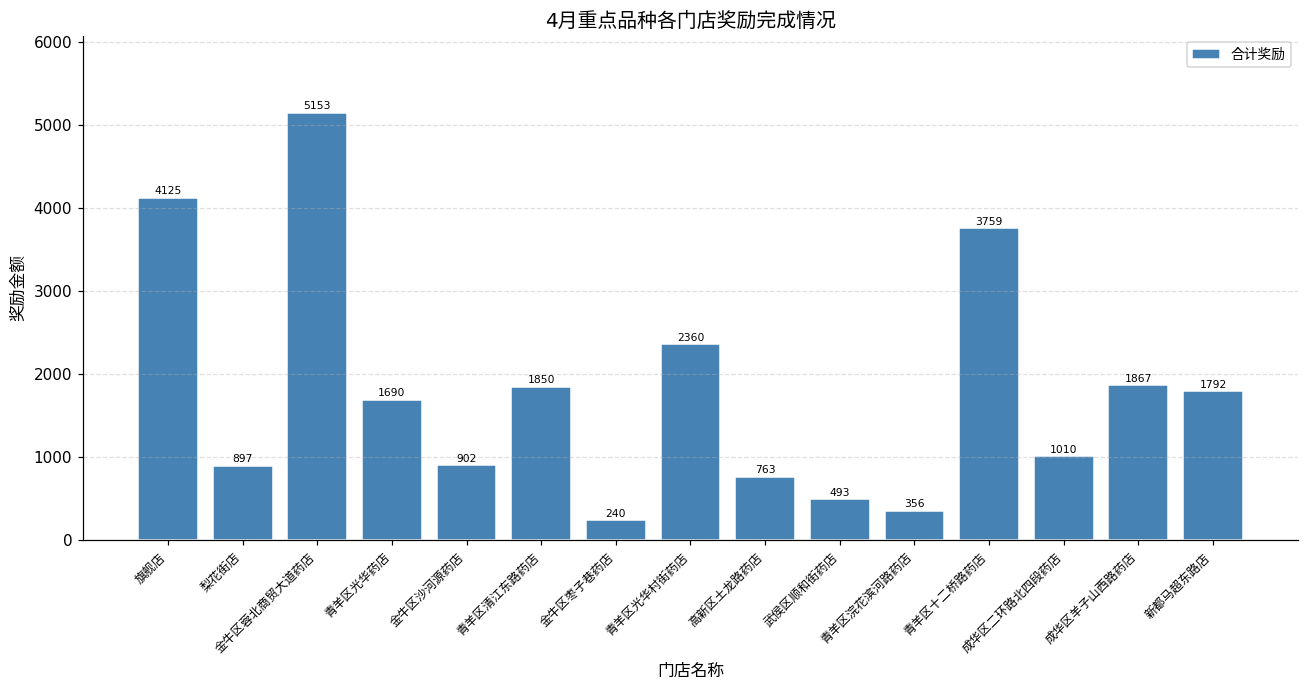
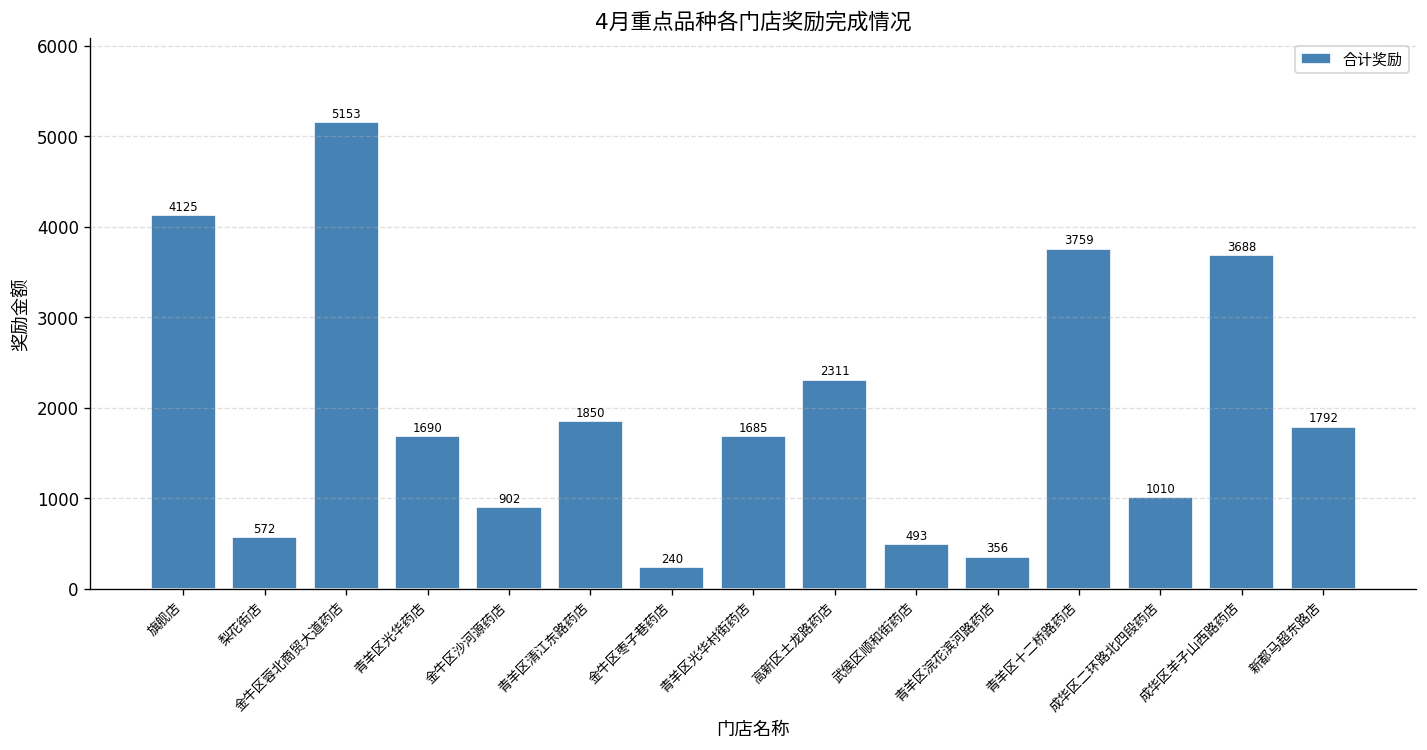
  {
    "旗舰店": 4125,
-   "梨花街店": 897,
+   "梨花街店": 572,
    "金牛区蓉北商贸大道药店": 5153,
    "青羊区光华药店": 1690,
    "金牛区沙河源药店": 902,
    "青羊区清江东路药店": 1850,
    "金牛区枣子巷药店": 240,
-   "青羊区光华村街药店": 2360,
-   "高新区土龙路药店": 763,
+   "青羊区光华村街药店": 1685,
+   "高新区土龙路药店": 2311,
    "武侯区顺和街药店": 493,
    "青羊区浣花滨河路药店": 356,
    "青羊区十二桥路药店": 3759,
    "成华区二环路北四段药店": 1010,
-   "成华区羊子山西路药店": 1867,
+   "成华区羊子山西路药店": 3688,
    "新都马超东路店": 1792
  }
